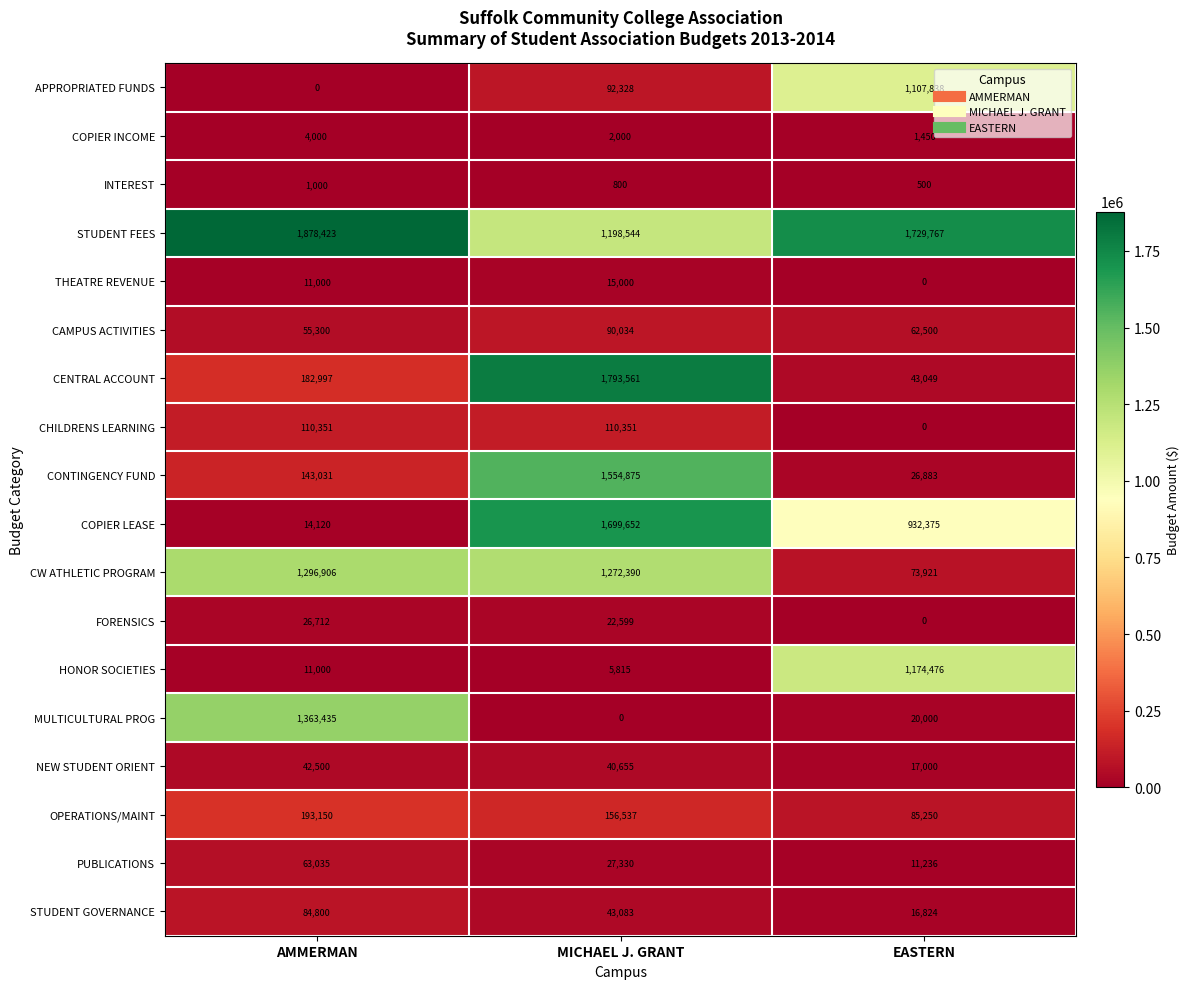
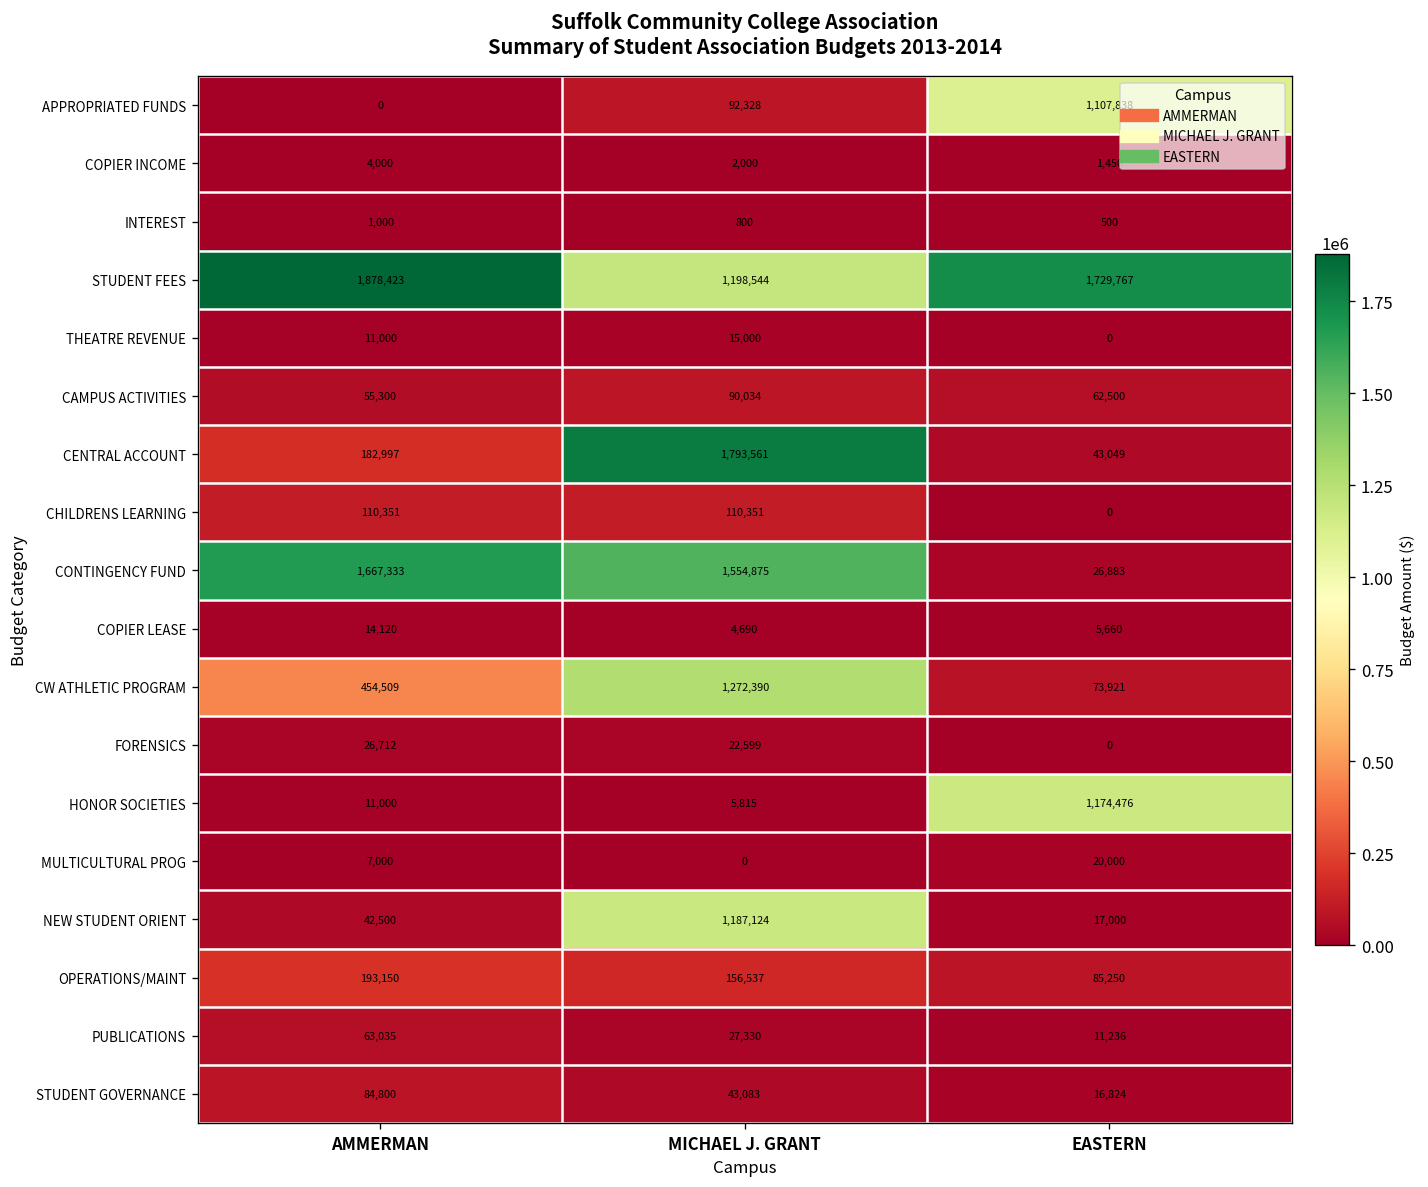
  {
    "APPROPRIATED FUNDS": {
      "AMMERMAN": "0",
      "MICHAEL J. GRANT": "92,328"
    },
    "COPIER INCOME": {
      "AMMERMAN": "4,000",
      "MICHAEL J. GRANT": "2,000"
    },
    "INTEREST": {
      "AMMERMAN": "1,000",
      "MICHAEL J. GRANT": "800",
      "EASTERN": "500"
    },
    "STUDENT FEES": {
      "AMMERMAN": "1,878,423",
      "MICHAEL J. GRANT": "1,198,544",
      "EASTERN": "1,729,767"
    },
    "THEATRE REVENUE": {
      "AMMERMAN": "11,000",
      "MICHAEL J. GRANT": "15,000",
      "EASTERN": "0"
    },
    "CAMPUS ACTIVITIES": {
      "AMMERMAN": "55,300",
      "MICHAEL J. GRANT": "90,034",
      "EASTERN": "62,500"
    },
    "CENTRAL ACCOUNT": {
      "AMMERMAN": "182,997",
      "MICHAEL J. GRANT": "1,793,561",
      "EASTERN": "43,049"
    },
    "CHILDRENS LEARNING": {
      "AMMERMAN": "110,351",
      "MICHAEL J. GRANT": "110,351",
      "EASTERN": "0"
    },
    "CONTINGENCY FUND": {
-     "AMMERMAN": "143,031",
+     "AMMERMAN": "1,667,333",
      "MICHAEL J. GRANT": "1,554,875",
      "EASTERN": "26,883"
    },
    "COPIER LEASE": {
      "AMMERMAN": "14,120",
-     "MICHAEL J. GRANT": "1,699,652",
-     "EASTERN": "932,375"
+     "MICHAEL J. GRANT": "4,690",
+     "EASTERN": "5,660"
    },
    "CW ATHLETIC PROGRAM": {
-     "AMMERMAN": "1,296,906",
+     "AMMERMAN": "454,509",
      "MICHAEL J. GRANT": "1,272,390",
      "EASTERN": "73,921"
    },
    "FORENSICS": {
      "AMMERMAN": "26,712",
      "MICHAEL J. GRANT": "22,599",
      "EASTERN": "0"
    },
    "HONOR SOCIETIES": {
      "AMMERMAN": "11,000",
      "MICHAEL J. GRANT": "5,815",
      "EASTERN": "1,174,476"
    },
    "MULTICULTURAL PROG": {
-     "AMMERMAN": "1,363,435",
+     "AMMERMAN": "7,000",
      "MICHAEL J. GRANT": "0",
      "EASTERN": "20,000"
    },
    "NEW STUDENT ORIENT": {
      "AMMERMAN": "42,500",
-     "MICHAEL J. GRANT": "40,655",
+     "MICHAEL J. GRANT": "1,187,124",
      "EASTERN": "17,000"
    },
    "OPERATIONS/MAINT": {
      "AMMERMAN": "193,150",
      "MICHAEL J. GRANT": "156,537",
      "EASTERN": "85,250"
    },
    "PUBLICATIONS": {
      "AMMERMAN": "63,035",
      "MICHAEL J. GRANT": "27,330",
      "EASTERN": "11,236"
    },
    "STUDENT GOVERNANCE": {
      "AMMERMAN": "84,800",
      "MICHAEL J. GRANT": "43,083",
      "EASTERN": "16,824"
    }
  }
